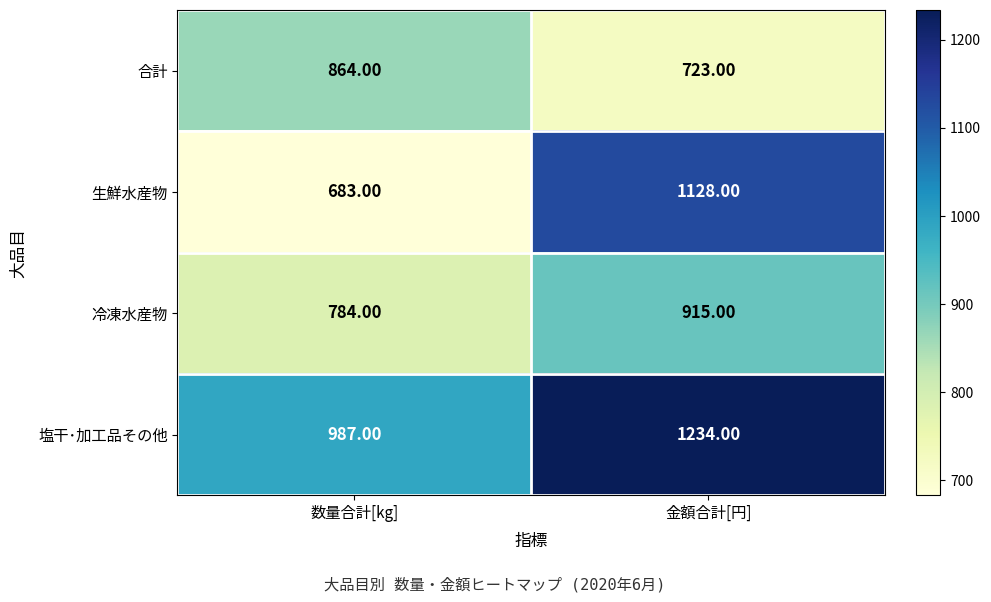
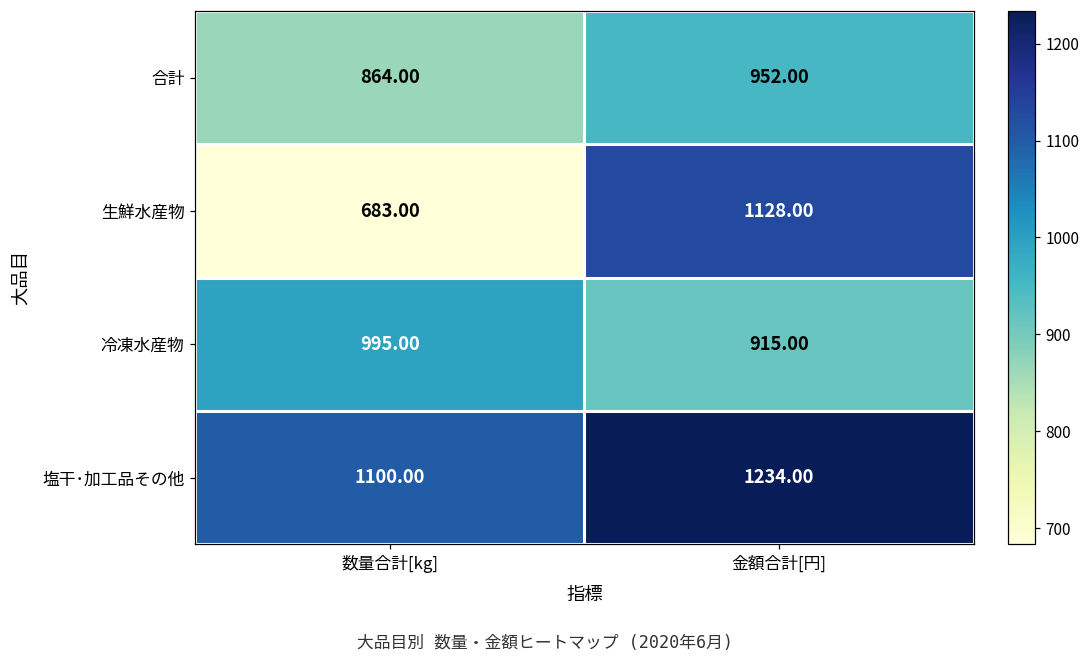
  {
    "合計": {
      "数量合計[kg]": 864.00,
-     "金額合計[円]": 723.00
+     "金額合計[円]": 952.00
    },
    "生鮮水産物": {
      "数量合計[kg]": 683.00,
      "金額合計[円]": 1128.00
    },
    "冷凍水産物": {
-     "数量合計[kg]": 784.00,
+     "数量合計[kg]": 995.00,
      "金額合計[円]": 915.00
    },
    "塩干･加工品その他": {
-     "数量合計[kg]": 987.00,
+     "数量合計[kg]": 1100.00,
      "金額合計[円]": 1234.00
    }
  }
